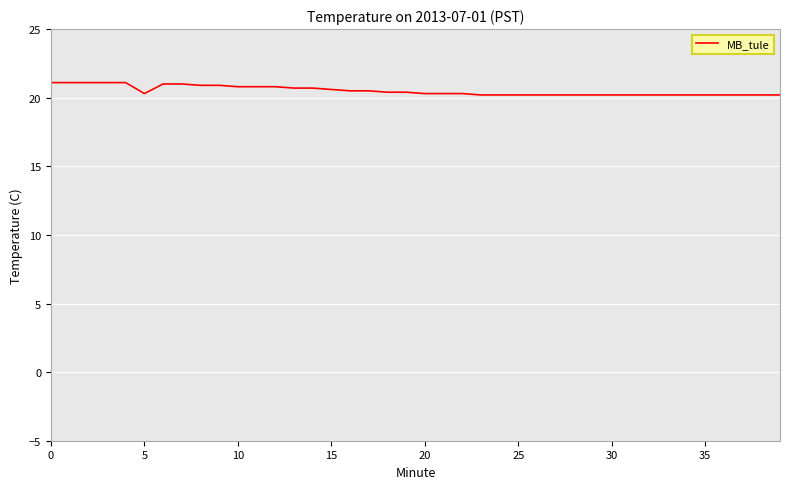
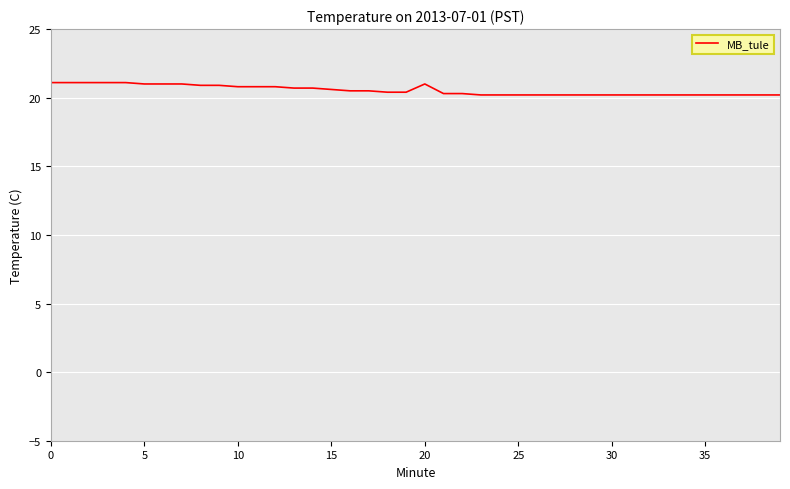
  {
    "0": 21.1,
-   "5": 20.3,
+   "5": 21.0,
    "10": 20.8,
    "15": 20.6,
-   "20": 20.3,
+   "20": 21.0,
    "25": 20.2,
    "30": 20.2,
    "35": 20.2
  }
